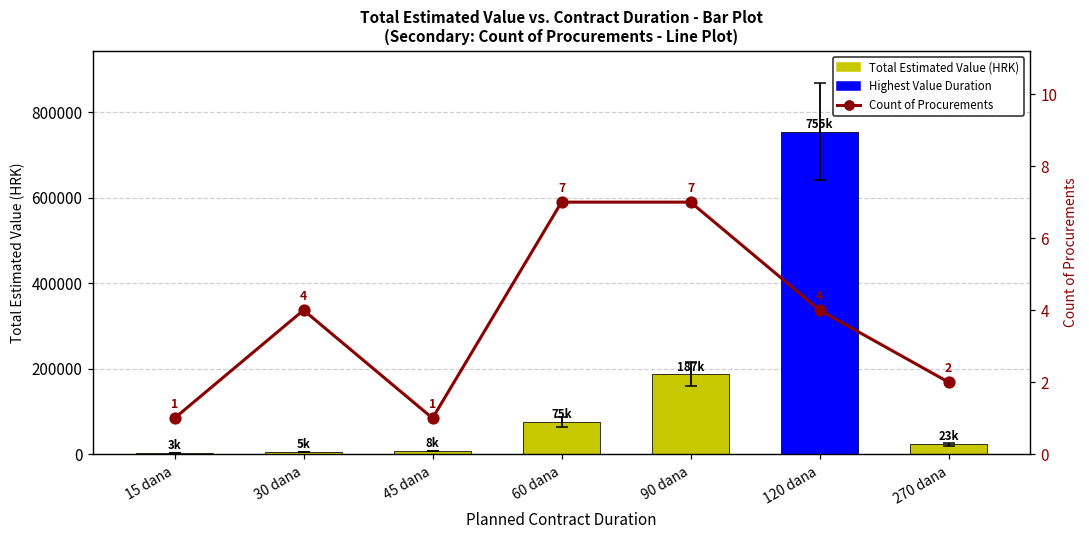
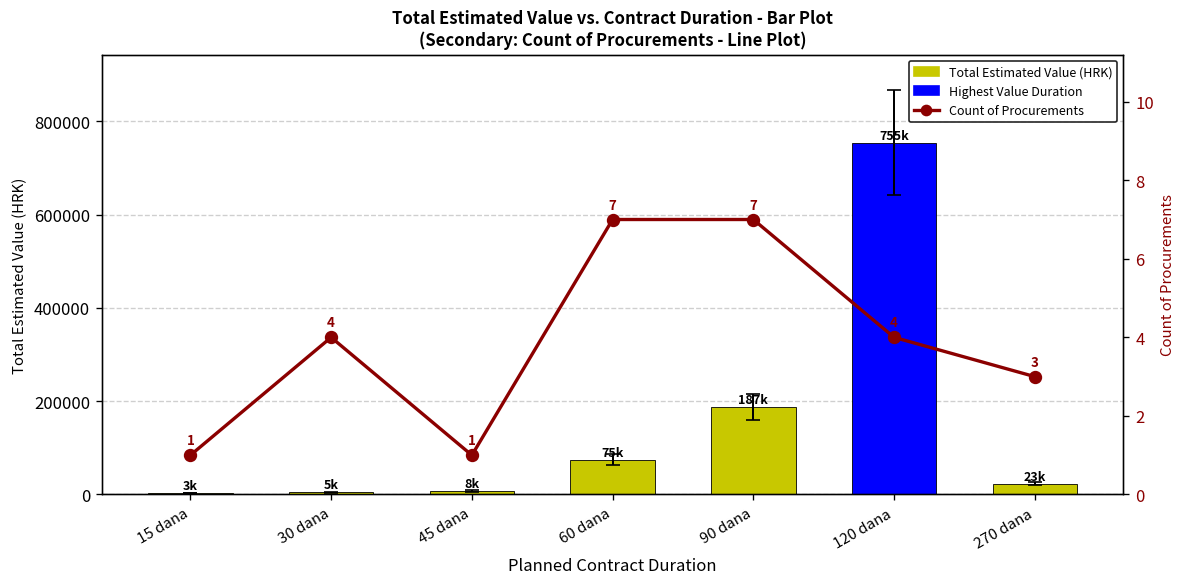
  {
    "Count of Procurements": {
      "15 dana": 1,
      "30 dana": 4,
      "45 dana": 1,
      "60 dana": 7,
      "90 dana": 7,
      "120 dana": 4,
-     "270 dana": 2
+     "270 dana": 3
    }
  }
